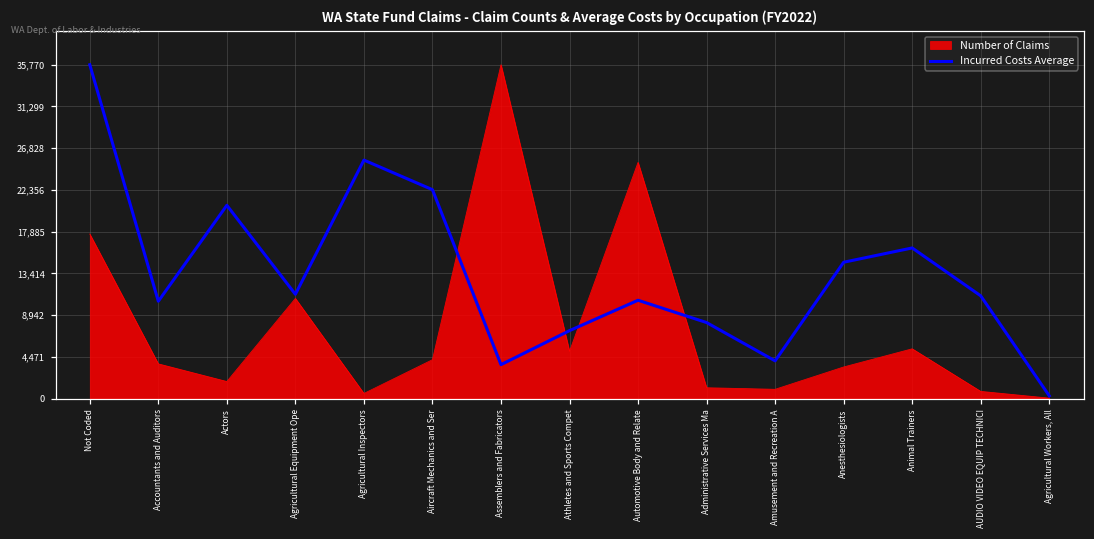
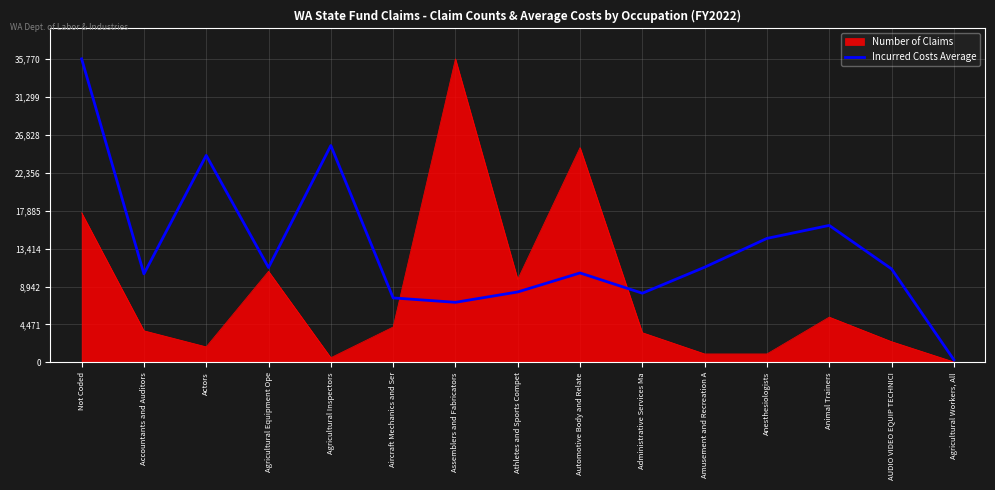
  {
    "Number of Claims": {
      "Not Coded": "18,000",
      "Accountants and Auditors": "4,000",
      "Actors": "2,000",
      "Agricultural Equipment Ope": "11,000",
      "Agricultural Inspectors": "1,000",
      "Aircraft Mechanics and Ser": "4,000",
      "Assemblers and Fabricators": "36,000",
-     "Athletes and Sports Compet": "5,000",
+     "Athletes and Sports Compet": "10,000",
      "Automotive Body and Relate": "25,000",
-     "Administrative Services Ma": "1,000",
+     "Administrative Services Ma": "4,000",
      "Amusement and Recreation A": "1,000",
-     "Anesthesiologists": "3,000",
+     "Anesthesiologists": "1,000",
      "Animal Trainers": "5,000",
-     "AUDIO VIDEO EQUIP TECHNICI": "1,000"
+     "AUDIO VIDEO EQUIP TECHNICI": "2,000"
    },
    "Incurred Costs Average": {
      "Not Coded": "36,000",
      "Accountants and Auditors": "10,000",
-     "Actors": "21,000",
+     "Actors": "24,000",
      "Agricultural Equipment Ope": "11,000",
      "Agricultural Inspectors": "26,000",
-     "Aircraft Mechanics and Ser": "22,000",
-     "Assemblers and Fabricators": "4,000",
-     "Athletes and Sports Compet": "7,000",
+     "Aircraft Mechanics and Ser": "8,000",
+     "Assemblers and Fabricators": "7,000",
+     "Athletes and Sports Compet": "8,000",
      "Automotive Body and Relate": "11,000",
      "Administrative Services Ma": "8,000",
-     "Amusement and Recreation A": "4,000",
+     "Amusement and Recreation A": "11,000",
      "Anesthesiologists": "15,000",
      "Animal Trainers": "16,000",
      "AUDIO VIDEO EQUIP TECHNICI": "11,000"
    }
  }
